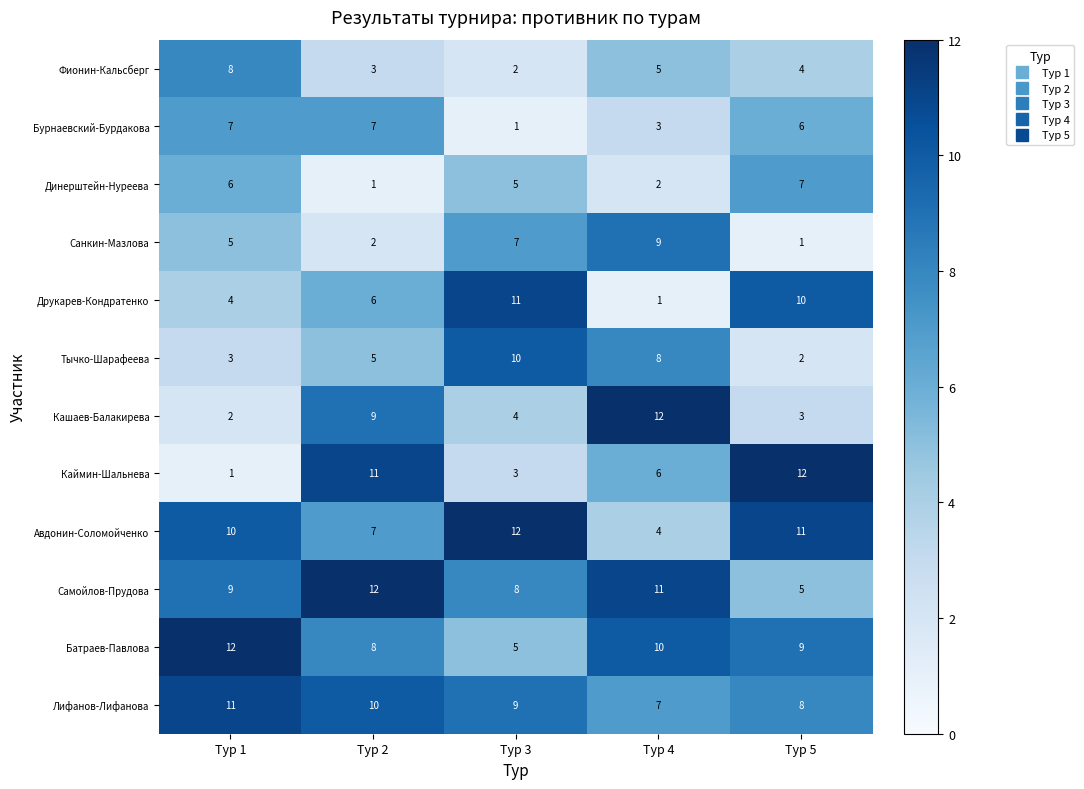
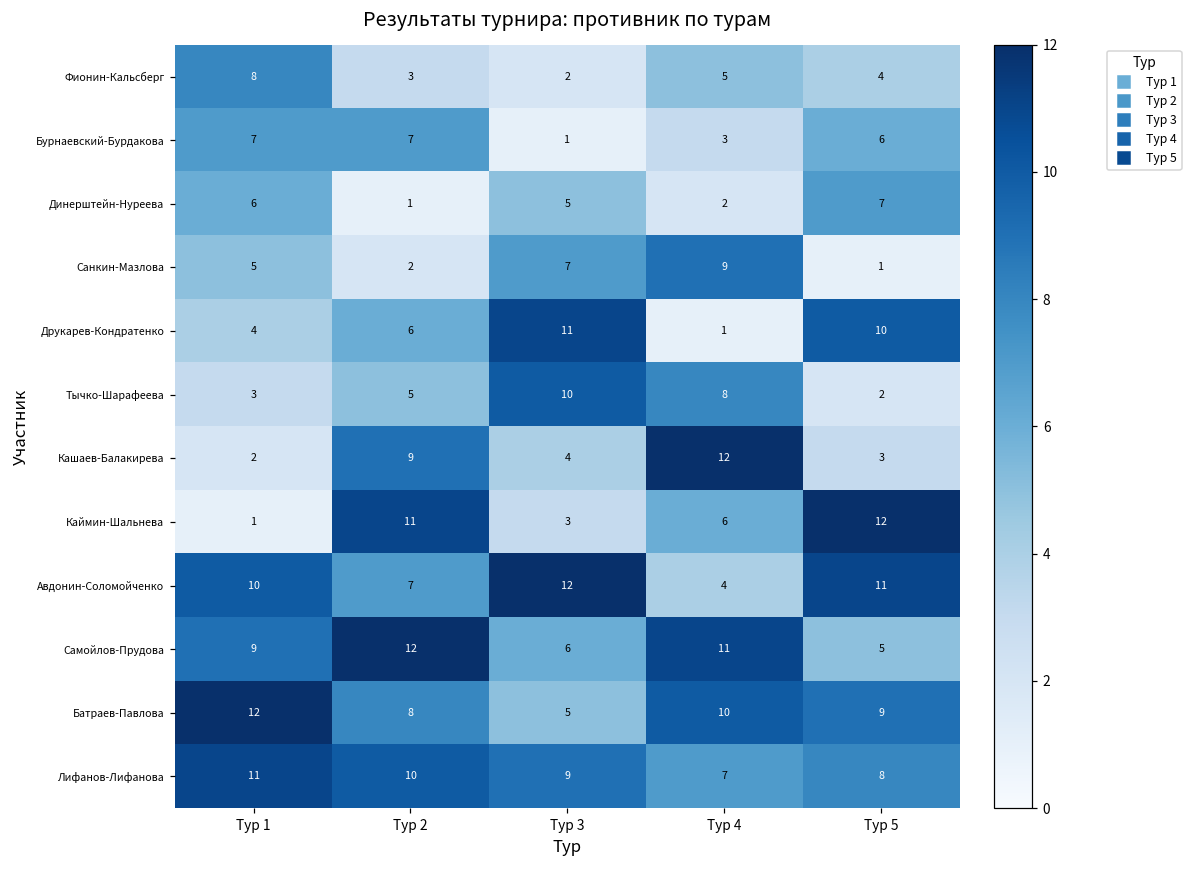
  {
    "Фионин-Кальсберг": {
      "Тур 1": 8,
      "Тур 2": 3,
      "Тур 3": 2,
      "Тур 4": 5,
      "Тур 5": 4
    },
    "Бурнаевский-Бурдакова": {
      "Тур 1": 7,
      "Тур 2": 7,
      "Тур 3": 1,
      "Тур 4": 3,
      "Тур 5": 6
    },
    "Динерштейн-Нуреева": {
      "Тур 1": 6,
      "Тур 2": 1,
      "Тур 3": 5,
      "Тур 4": 2,
      "Тур 5": 7
    },
    "Санкин-Мазлова": {
      "Тур 1": 5,
      "Тур 2": 2,
      "Тур 3": 7,
      "Тур 4": 9,
      "Тур 5": 1
    },
    "Друкарев-Кондратенко": {
      "Тур 1": 4,
      "Тур 2": 6,
      "Тур 3": 11,
      "Тур 4": 1,
      "Тур 5": 10
    },
    "Тычко-Шарафеева": {
      "Тур 1": 3,
      "Тур 2": 5,
      "Тур 3": 10,
      "Тур 4": 8,
      "Тур 5": 2
    },
    "Кашаев-Балакирева": {
      "Тур 1": 2,
      "Тур 2": 9,
      "Тур 3": 4,
      "Тур 4": 12,
      "Тур 5": 3
    },
    "Каймин-Шальнева": {
      "Тур 1": 1,
      "Тур 2": 11,
      "Тур 3": 3,
      "Тур 4": 6,
      "Тур 5": 12
    },
    "Авдонин-Соломойченко": {
      "Тур 1": 10,
      "Тур 2": 7,
      "Тур 3": 12,
      "Тур 4": 4,
      "Тур 5": 11
    },
    "Самойлов-Прудова": {
      "Тур 1": 9,
      "Тур 2": 12,
-     "Тур 3": 8,
+     "Тур 3": 6,
      "Тур 4": 11,
      "Тур 5": 5
    },
    "Батраев-Павлова": {
      "Тур 1": 12,
      "Тур 2": 8,
      "Тур 3": 5,
      "Тур 4": 10,
      "Тур 5": 9
    },
    "Лифанов-Лифанова": {
      "Тур 1": 11,
      "Тур 2": 10,
      "Тур 3": 9,
      "Тур 4": 7,
      "Тур 5": 8
    }
  }
